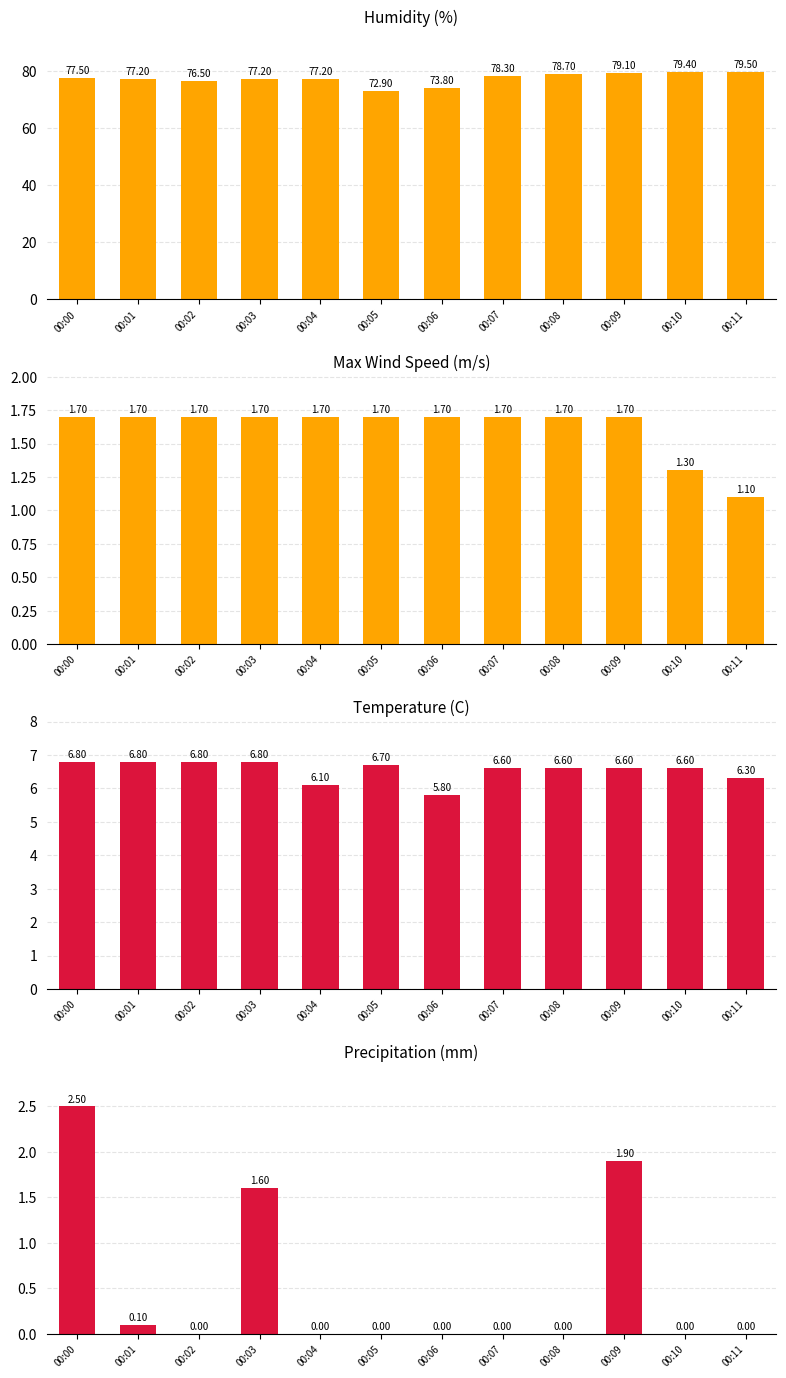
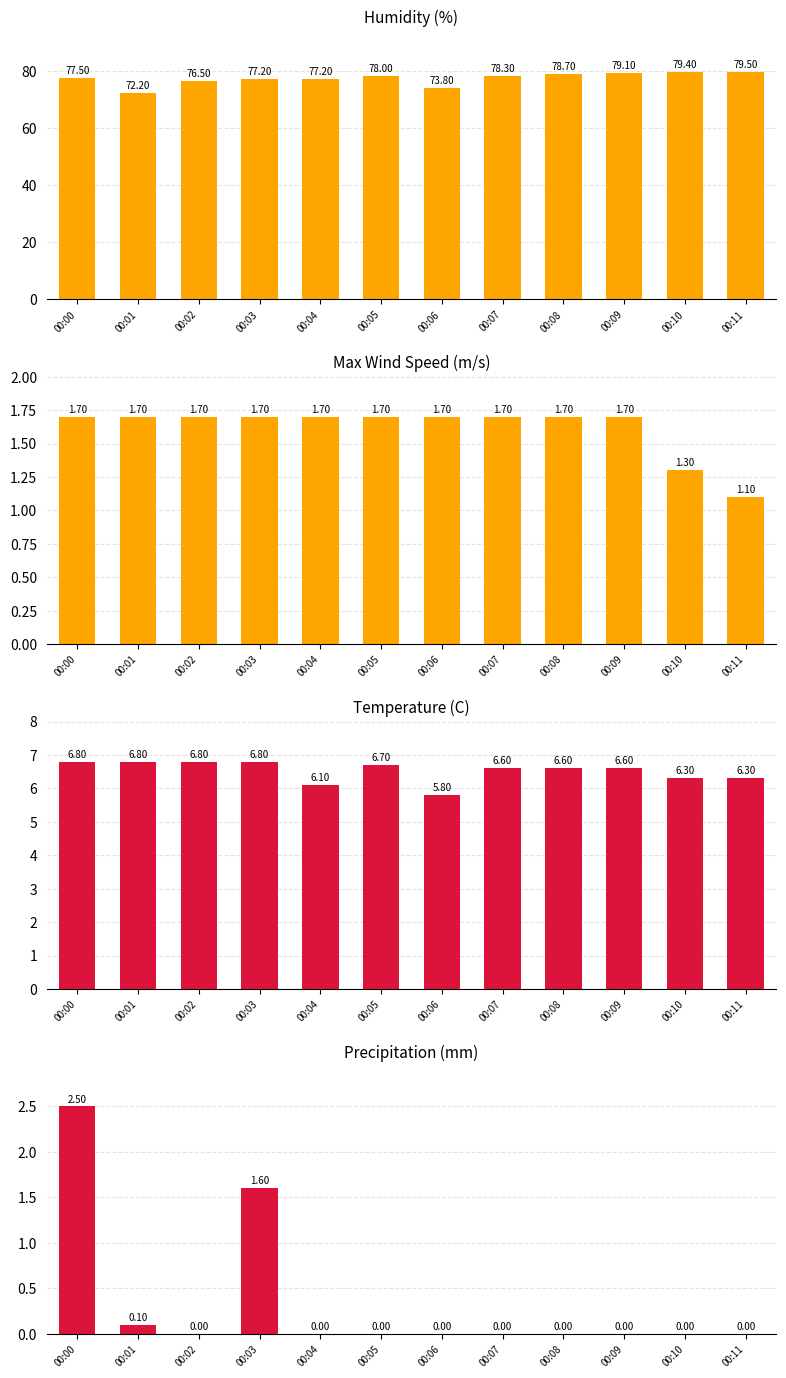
  {
    "Humidity (%)": {
      "00:00": 77.50,
-     "00:01": 77.20,
+     "00:01": 72.20,
      "00:02": 76.50,
      "00:03": 77.20,
      "00:04": 77.20,
-     "00:05": 72.90,
+     "00:05": 78.00,
      "00:06": 73.80,
      "00:07": 78.30,
      "00:08": 78.70,
      "00:09": 79.10,
      "00:10": 79.40,
      "00:11": 79.50
    },
    "Max Wind Speed (m/s)": {
      "00:00": 1.70,
      "00:01": 1.70,
      "00:02": 1.70,
      "00:03": 1.70,
      "00:04": 1.70,
      "00:05": 1.70,
      "00:06": 1.70,
      "00:07": 1.70,
      "00:08": 1.70,
      "00:09": 1.70,
      "00:10": 1.30,
      "00:11": 1.10
    },
    "Temperature (C)": {
      "00:00": 6.80,
      "00:01": 6.80,
      "00:02": 6.80,
      "00:03": 6.80,
      "00:04": 6.10,
      "00:05": 6.70,
      "00:06": 5.80,
      "00:07": 6.60,
      "00:08": 6.60,
      "00:09": 6.60,
-     "00:10": 6.60,
+     "00:10": 6.30,
      "00:11": 6.30
    },
    "Precipitation (mm)": {
      "00:00": 2.50,
      "00:01": 0.10,
      "00:02": 0.00,
      "00:03": 1.60,
      "00:04": 0.00,
      "00:05": 0.00,
      "00:06": 0.00,
      "00:07": 0.00,
      "00:08": 0.00,
-     "00:09": 1.90,
+     "00:09": 0.00,
      "00:10": 0.00,
      "00:11": 0.00
    }
  }
